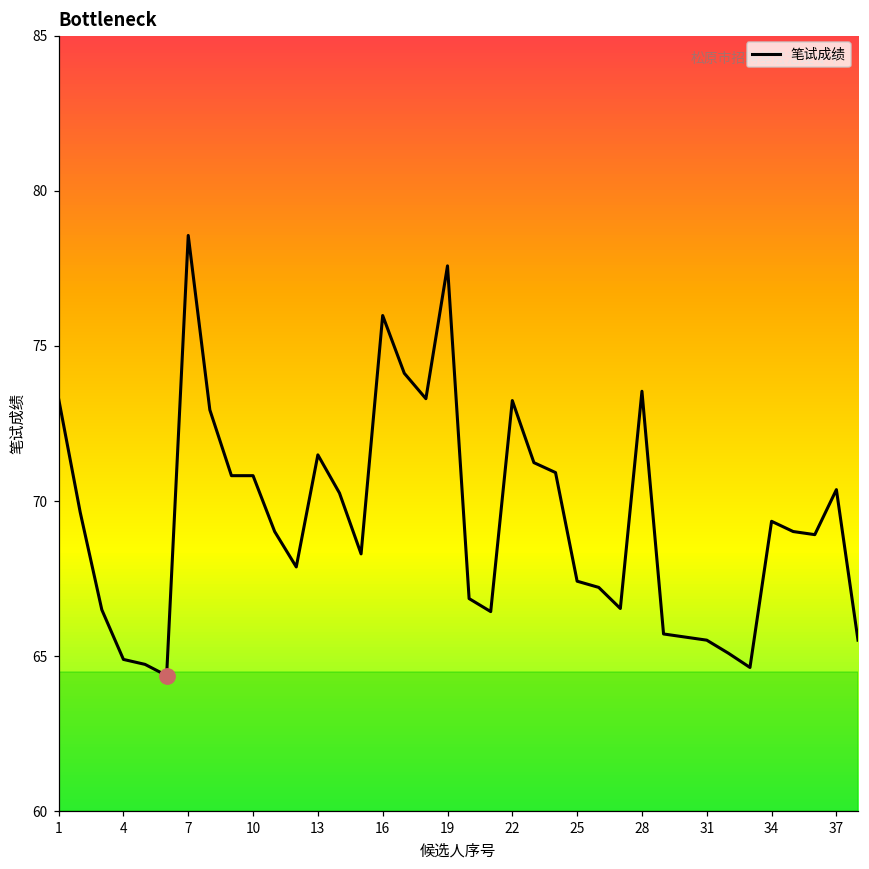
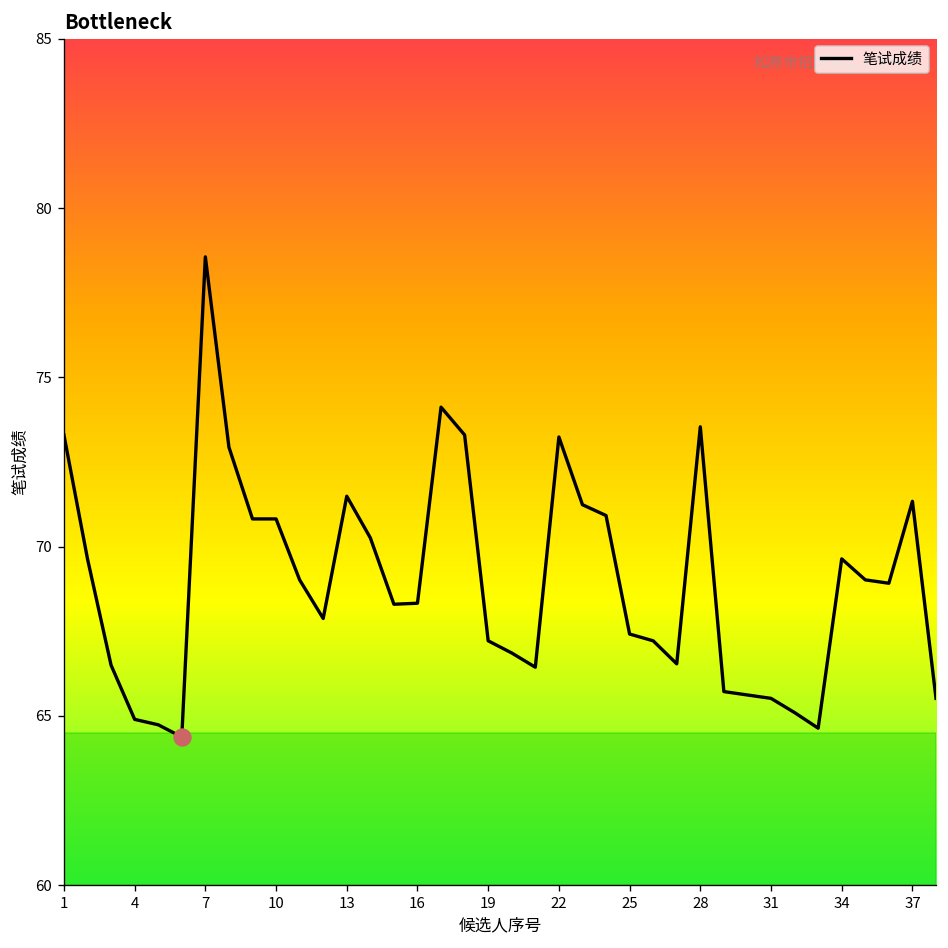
  {
    "笔试成绩": {
      "1": 73.3,
      "4": 64.9,
      "7": 78.6,
      "10": 70.8,
      "13": 71.5,
-     "16": 76.0,
-     "19": 77.6,
+     "16": 68.3,
+     "19": 67.2,
      "22": 73.2,
      "25": 67.4,
      "28": 73.5,
      "31": 65.5,
-     "34": 69.4,
-     "37": 70.4
+     "34": 69.6,
+     "37": 71.3
    }
  }
